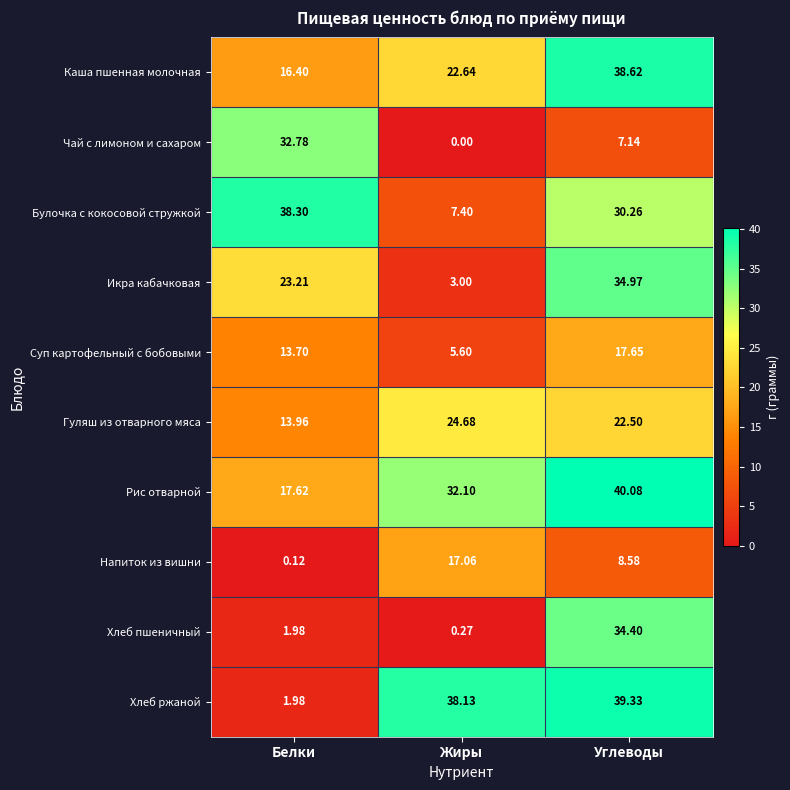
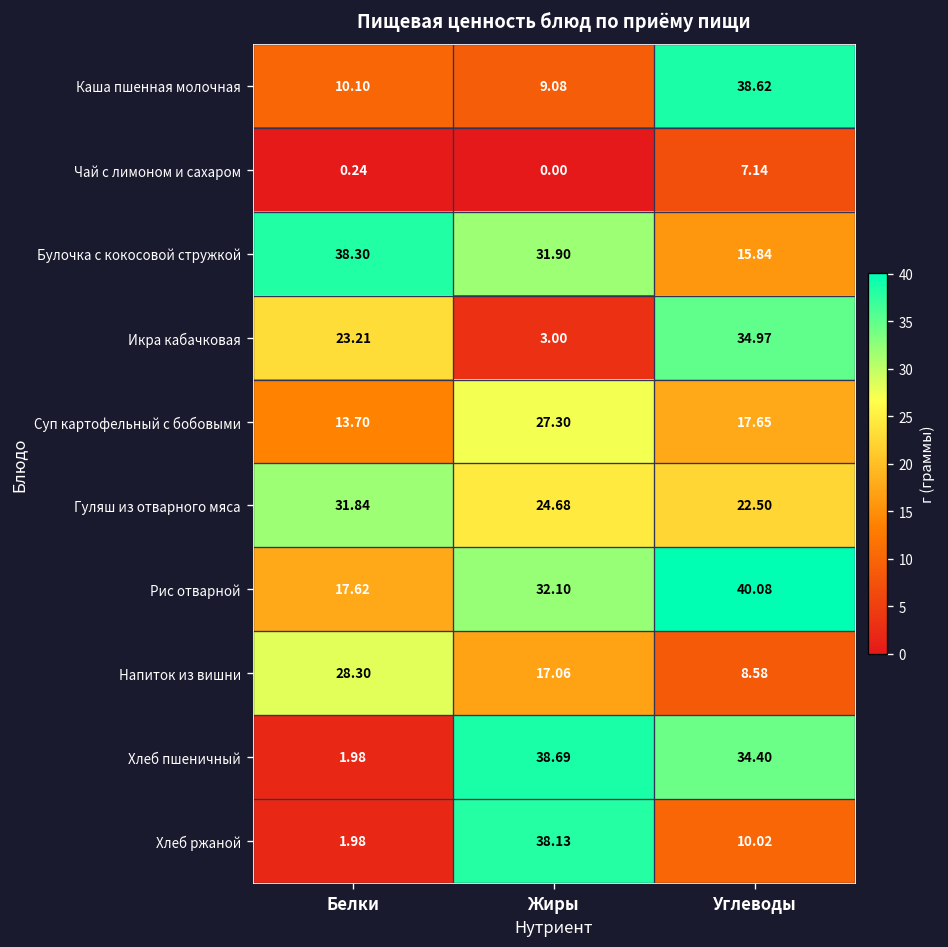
  {
    "Каша пшенная молочная": {
-     "Белки": 16.40,
-     "Жиры": 22.64,
+     "Белки": 10.10,
+     "Жиры": 9.08,
      "Углеводы": 38.62
    },
    "Чай с лимоном и сахаром": {
-     "Белки": 32.78,
+     "Белки": 0.24,
      "Жиры": 0.00,
      "Углеводы": 7.14
    },
    "Булочка с кокосовой стружкой": {
      "Белки": 38.30,
-     "Жиры": 7.40,
-     "Углеводы": 30.26
+     "Жиры": 31.90,
+     "Углеводы": 15.84
    },
    "Икра кабачковая": {
      "Белки": 23.21,
      "Жиры": 3.00,
      "Углеводы": 34.97
    },
    "Суп картофельный с бобовыми": {
      "Белки": 13.70,
-     "Жиры": 5.60,
+     "Жиры": 27.30,
      "Углеводы": 17.65
    },
    "Гуляш из отварного мяса": {
-     "Белки": 13.96,
+     "Белки": 31.84,
      "Жиры": 24.68,
      "Углеводы": 22.50
    },
    "Рис отварной": {
      "Белки": 17.62,
      "Жиры": 32.10,
      "Углеводы": 40.08
    },
    "Напиток из вишни": {
-     "Белки": 0.12,
+     "Белки": 28.30,
      "Жиры": 17.06,
      "Углеводы": 8.58
    },
    "Хлеб пшеничный": {
      "Белки": 1.98,
-     "Жиры": 0.27,
+     "Жиры": 38.69,
      "Углеводы": 34.40
    },
    "Хлеб ржаной": {
      "Белки": 1.98,
      "Жиры": 38.13,
-     "Углеводы": 39.33
+     "Углеводы": 10.02
    }
  }
